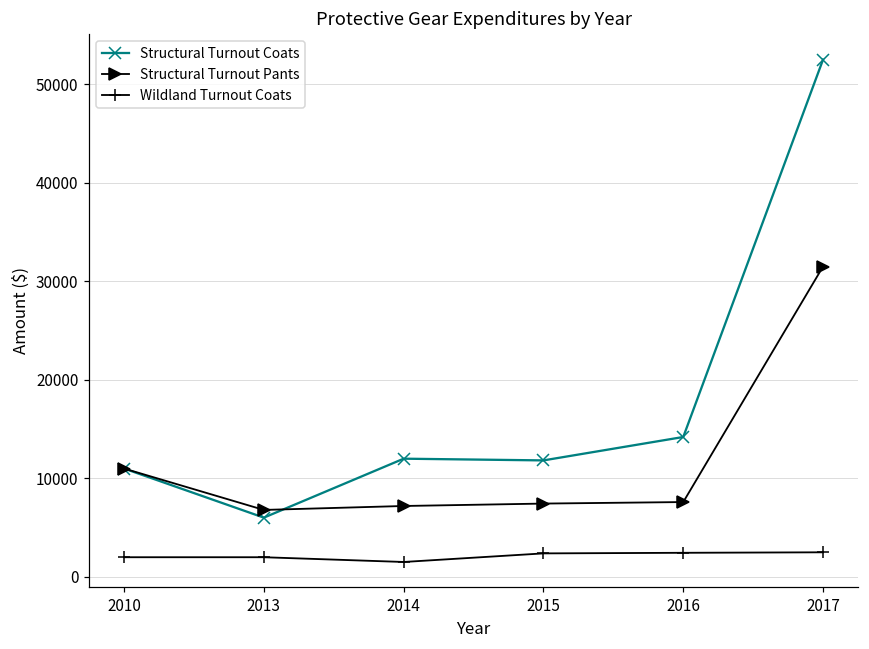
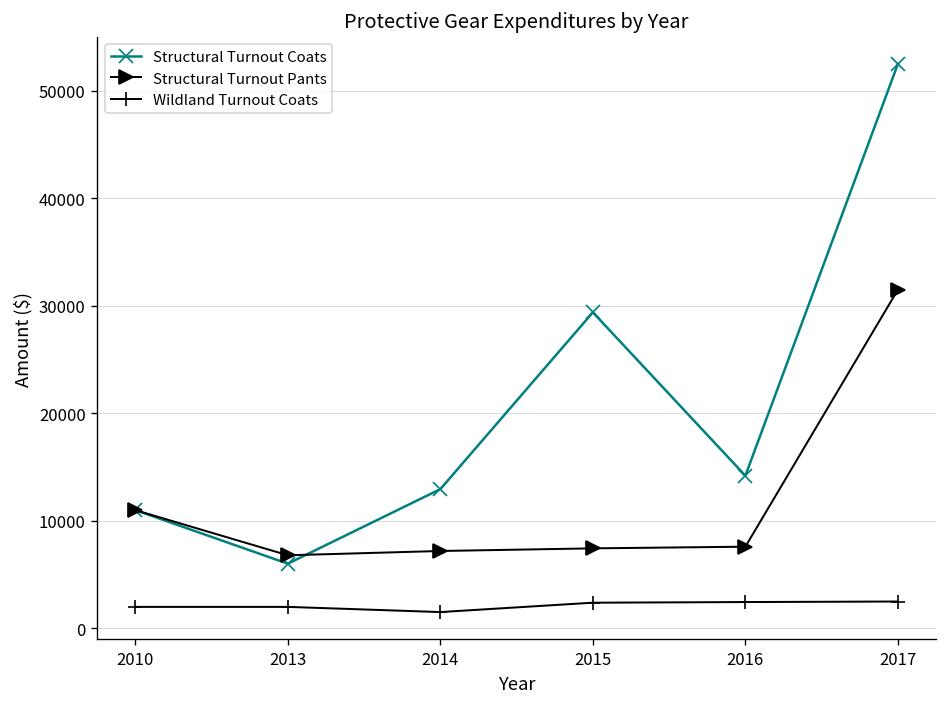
  {
    "Structural Turnout Coats": {
      "2013": 6000,
-     "2014": 12000,
-     "2015": 12000,
+     "2014": 13000,
+     "2015": 29000,
      "2016": 14000,
      "2017": 53000
    }
  }
